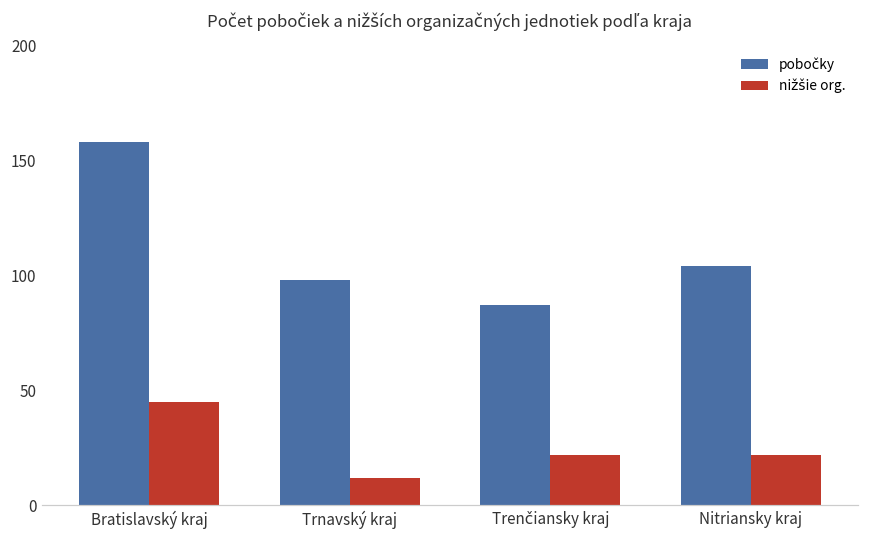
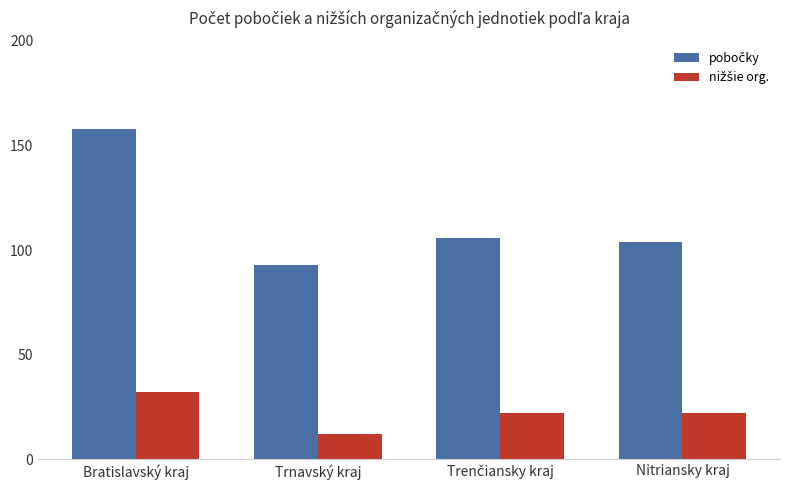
  {
    "pobočky": {
      "Bratislavský kraj": 158,
-     "Trnavský kraj": 98,
-     "Trenčiansky kraj": 87,
+     "Trnavský kraj": 93,
+     "Trenčiansky kraj": 106,
      "Nitriansky kraj": 104
    },
    "nižšie org.": {
-     "Bratislavský kraj": 45,
+     "Bratislavský kraj": 32,
      "Trnavský kraj": 12,
      "Trenčiansky kraj": 22,
      "Nitriansky kraj": 22
    }
  }
